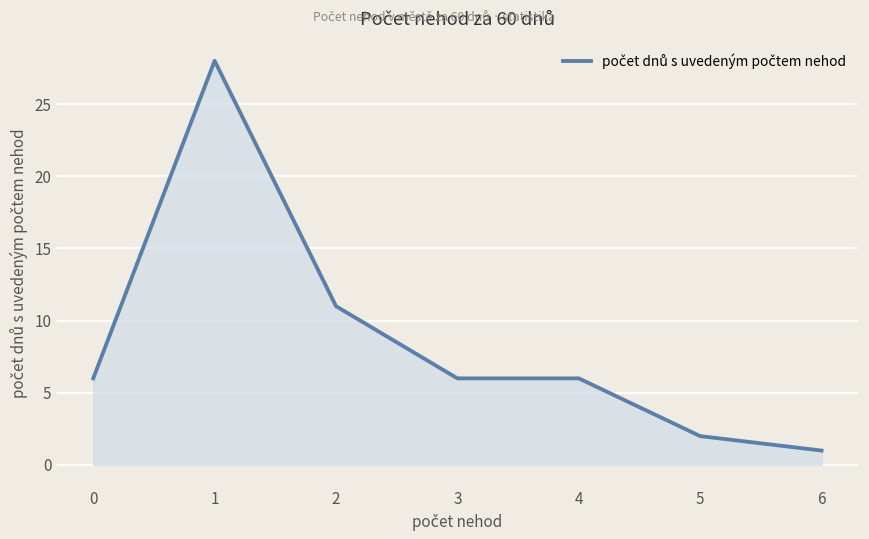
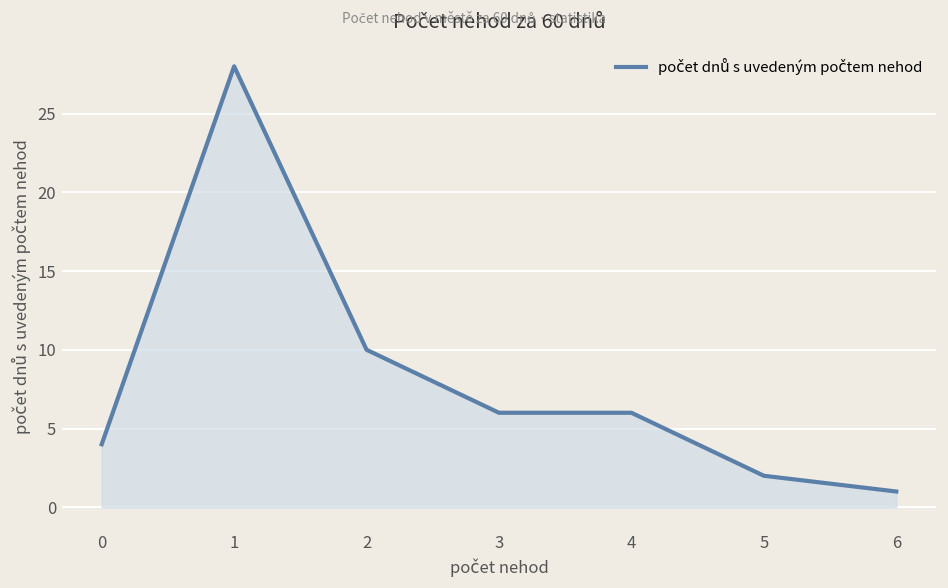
  {
-   "0": 6,
+   "0": 4,
    "1": 28,
-   "2": 11,
+   "2": 10,
    "3": 6,
    "4": 6,
    "5": 2,
    "6": 1
  }
